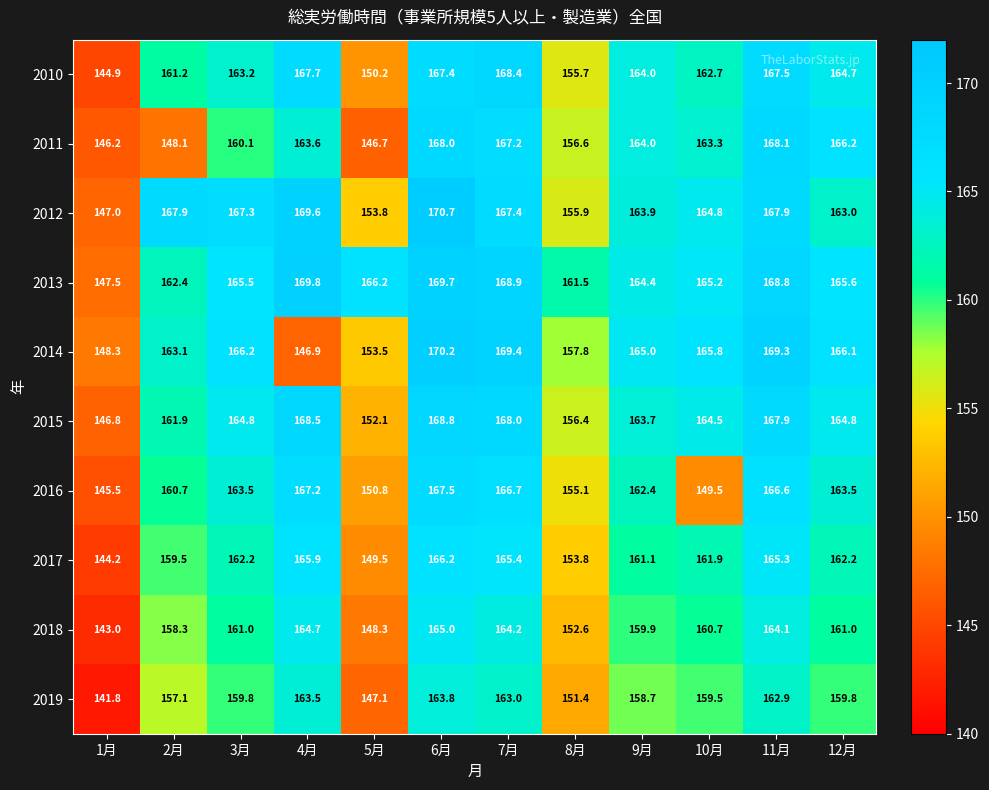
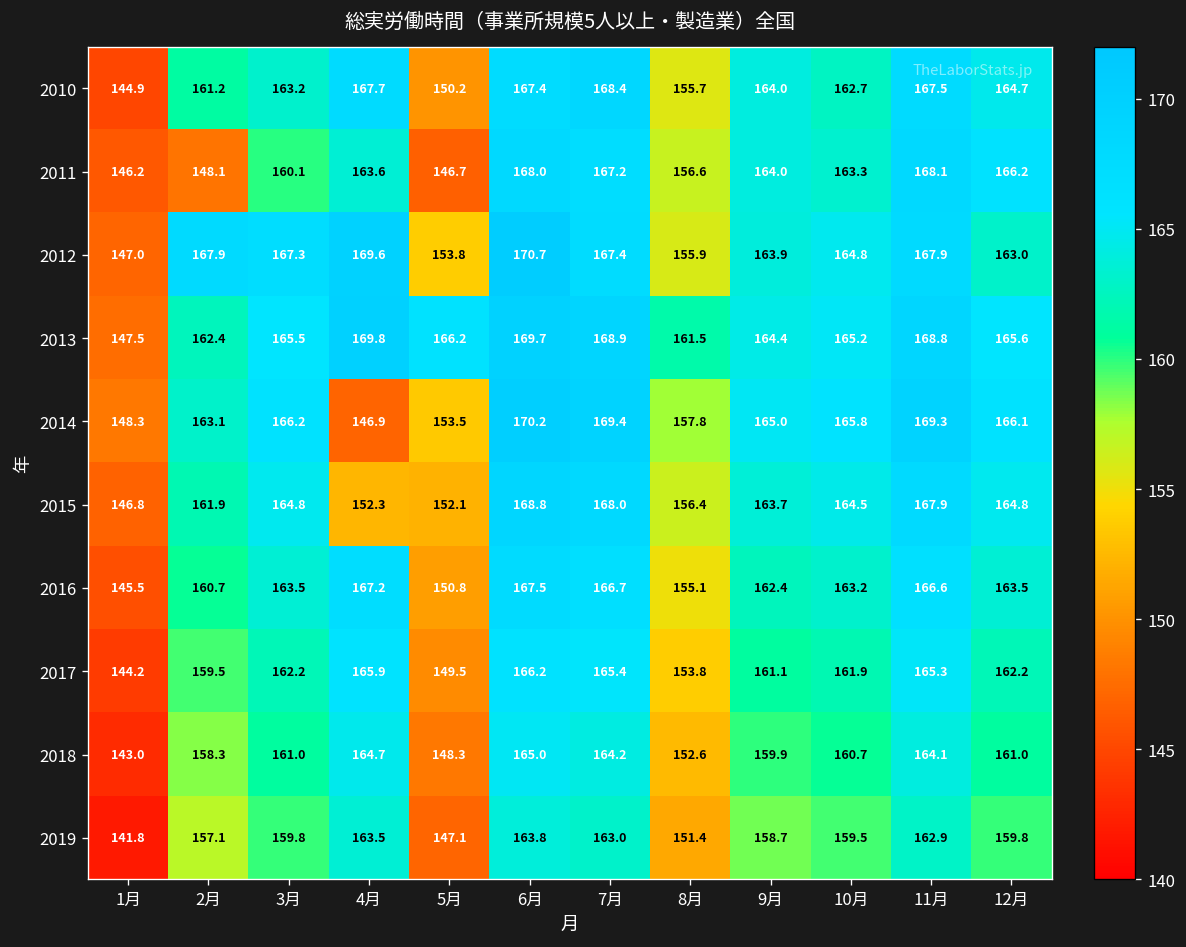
  {
    "2010": {
      "1月": 144.9,
      "2月": 161.2,
      "3月": 163.2,
      "4月": 167.7,
      "5月": 150.2,
      "6月": 167.4,
      "7月": 168.4,
      "8月": 155.7,
      "9月": 164.0,
      "10月": 162.7,
      "11月": 167.5
    },
    "2011": {
      "1月": 146.2,
      "2月": 148.1,
      "3月": 160.1,
      "4月": 163.6,
      "5月": 146.7,
      "6月": 168.0,
      "7月": 167.2,
      "8月": 156.6,
      "9月": 164.0,
      "10月": 163.3,
      "11月": 168.1,
      "12月": 166.2
    },
    "2012": {
      "1月": 147.0,
      "2月": 167.9,
      "3月": 167.3,
      "4月": 169.6,
      "5月": 153.8,
      "6月": 170.7,
      "7月": 167.4,
      "8月": 155.9,
      "9月": 163.9,
      "10月": 164.8,
      "11月": 167.9,
      "12月": 163.0
    },
    "2013": {
      "1月": 147.5,
      "2月": 162.4,
      "3月": 165.5,
      "4月": 169.8,
      "5月": 166.2,
      "6月": 169.7,
      "7月": 168.9,
      "8月": 161.5,
      "9月": 164.4,
      "10月": 165.2,
      "11月": 168.8,
      "12月": 165.6
    },
    "2014": {
      "1月": 148.3,
      "2月": 163.1,
      "3月": 166.2,
      "4月": 146.9,
      "5月": 153.5,
      "6月": 170.2,
      "7月": 169.4,
      "8月": 157.8,
      "9月": 165.0,
      "10月": 165.8,
      "11月": 169.3,
      "12月": 166.1
    },
    "2015": {
      "1月": 146.8,
      "2月": 161.9,
      "3月": 164.8,
-     "4月": 168.5,
+     "4月": 152.3,
      "5月": 152.1,
      "6月": 168.8,
      "7月": 168.0,
      "8月": 156.4,
      "9月": 163.7,
      "10月": 164.5,
      "11月": 167.9,
      "12月": 164.8
    },
    "2016": {
      "1月": 145.5,
      "2月": 160.7,
      "3月": 163.5,
      "4月": 167.2,
      "5月": 150.8,
      "6月": 167.5,
      "7月": 166.7,
      "8月": 155.1,
      "9月": 162.4,
-     "10月": 149.5,
+     "10月": 163.2,
      "11月": 166.6,
      "12月": 163.5
    },
    "2017": {
      "1月": 144.2,
      "2月": 159.5,
      "3月": 162.2,
      "4月": 165.9,
      "5月": 149.5,
      "6月": 166.2,
      "7月": 165.4,
      "8月": 153.8,
      "9月": 161.1,
      "10月": 161.9,
      "11月": 165.3,
      "12月": 162.2
    },
    "2018": {
      "1月": 143.0,
      "2月": 158.3,
      "3月": 161.0,
      "4月": 164.7,
      "5月": 148.3,
      "6月": 165.0,
      "7月": 164.2,
      "8月": 152.6,
      "9月": 159.9,
      "10月": 160.7,
      "11月": 164.1,
      "12月": 161.0
    },
    "2019": {
      "1月": 141.8,
      "2月": 157.1,
      "3月": 159.8,
      "4月": 163.5,
      "5月": 147.1,
      "6月": 163.8,
      "7月": 163.0,
      "8月": 151.4,
      "9月": 158.7,
      "10月": 159.5,
      "11月": 162.9,
      "12月": 159.8
    }
  }
